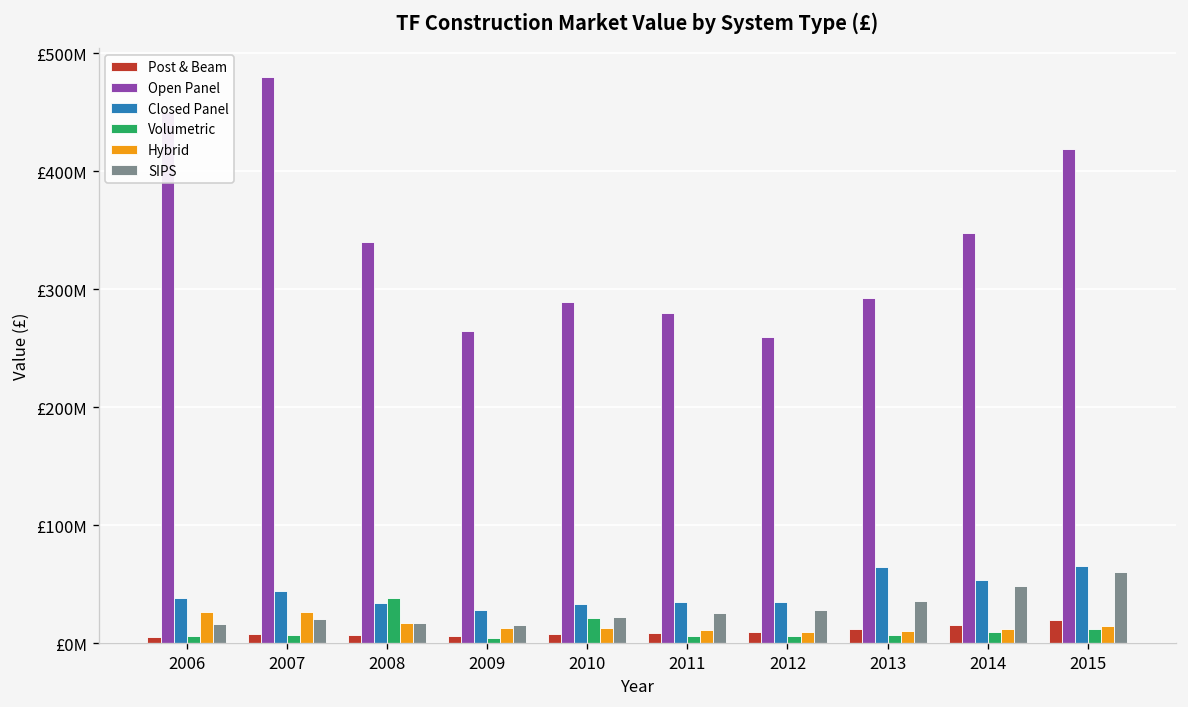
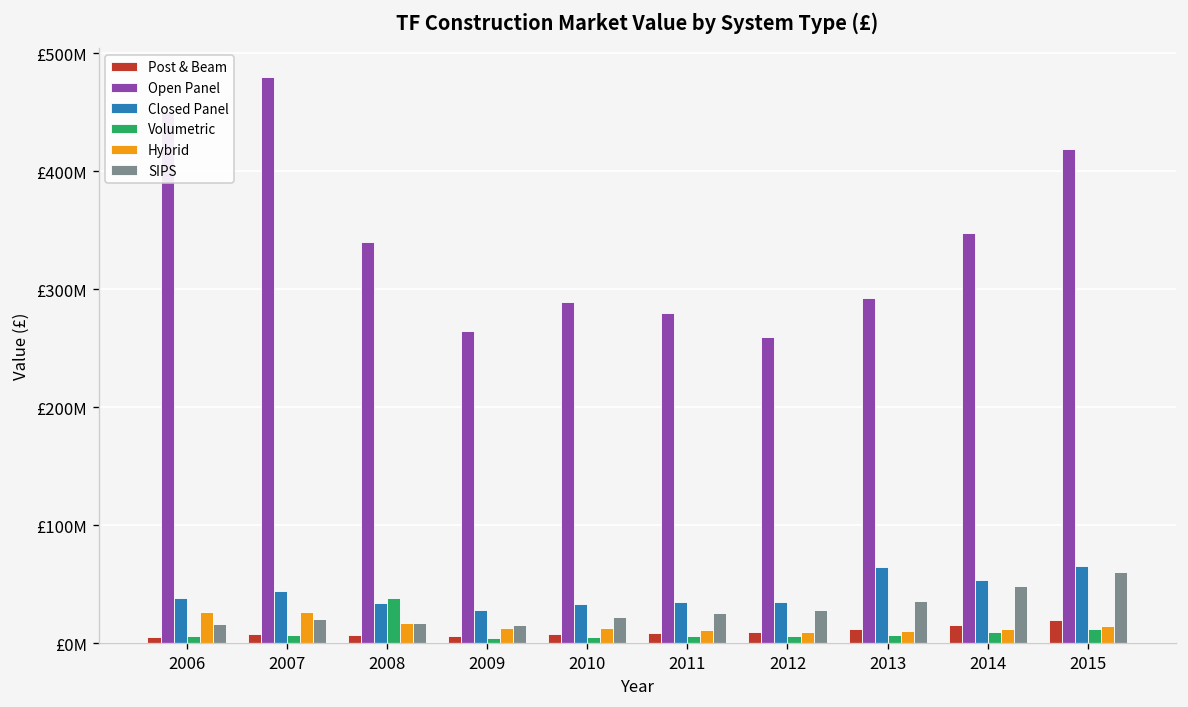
  {
    "Post & Beam": {
      "2006": "£10000000",
      "2007": "£10000000",
      "2008": "£10000000",
      "2009": "£10000000",
      "2010": "£10000000",
      "2011": "£10000000",
      "2012": "£10000000",
      "2013": "£10000000",
      "2014": "£20000000",
      "2015": "£20000000"
    },
    "Open Panel": {
      "2007": "£480000000",
      "2008": "£340000000",
      "2009": "£260000000",
      "2010": "£290000000",
      "2011": "£280000000",
      "2012": "£260000000",
      "2013": "£290000000",
      "2014": "£350000000",
      "2015": "£420000000"
    },
    "Closed Panel": {
      "2006": "£40000000",
      "2007": "£40000000",
      "2008": "£30000000",
      "2009": "£30000000",
      "2010": "£30000000",
      "2011": "£30000000",
      "2012": "£30000000",
      "2013": "£60000000",
      "2014": "£50000000",
      "2015": "£70000000"
    },
    "Volumetric": {
      "2006": "£10000000",
      "2007": "£10000000",
      "2008": "£40000000",
      "2009": "£0",
-     "2010": "£20000000",
+     "2010": "£10000000",
      "2011": "£10000000",
      "2012": "£10000000",
      "2013": "£10000000",
      "2014": "£10000000",
      "2015": "£10000000"
    },
    "Hybrid": {
      "2006": "£30000000",
      "2007": "£30000000",
      "2008": "£20000000",
      "2009": "£10000000",
      "2010": "£10000000",
      "2011": "£10000000",
      "2012": "£10000000",
      "2013": "£10000000",
      "2014": "£10000000",
      "2015": "£10000000"
    },
    "SIPS": {
      "2006": "£20000000",
      "2007": "£20000000",
      "2008": "£20000000",
      "2009": "£10000000",
      "2010": "£20000000",
      "2011": "£30000000",
      "2012": "£30000000",
      "2013": "£40000000",
      "2014": "£50000000",
      "2015": "£60000000"
    }
  }
